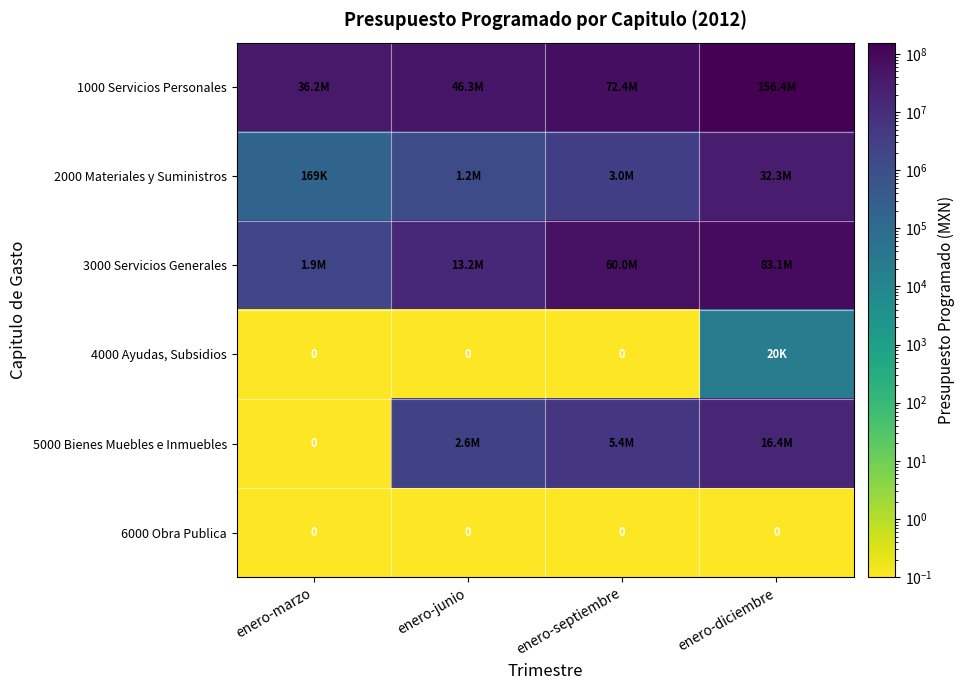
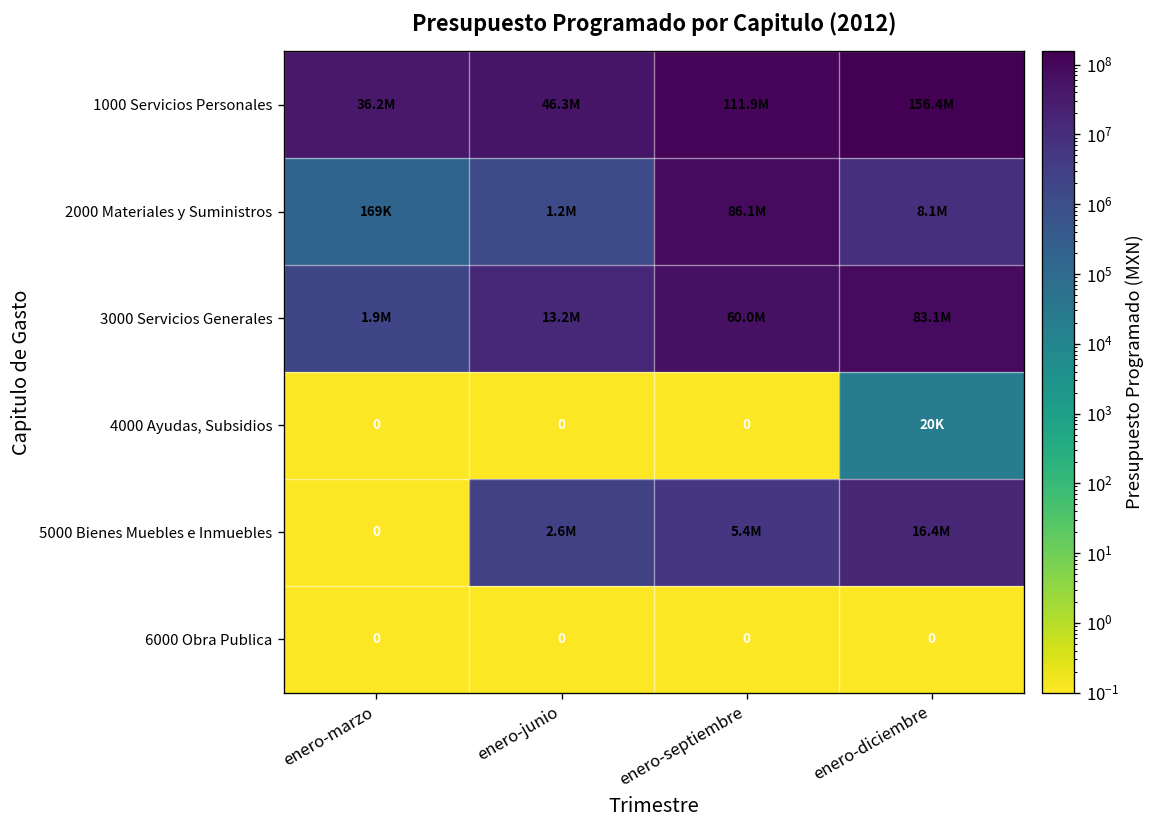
  {
    "1000 Servicios Personales": {
      "enero-marzo": "36.2M",
      "enero-junio": "46.3M",
-     "enero-septiembre": "72.4M",
+     "enero-septiembre": "111.9M",
      "enero-diciembre": "156.4M"
    },
    "2000 Materiales y Suministros": {
      "enero-marzo": "169K",
      "enero-junio": "1.2M",
-     "enero-septiembre": "3.0M",
-     "enero-diciembre": "32.3M"
+     "enero-septiembre": "86.1M",
+     "enero-diciembre": "8.1M"
    },
    "3000 Servicios Generales": {
      "enero-marzo": "1.9M",
      "enero-junio": "13.2M",
      "enero-septiembre": "60.0M",
      "enero-diciembre": "83.1M"
    },
    "4000 Ayudas, Subsidios": {
      "enero-marzo": "0",
      "enero-junio": "0",
      "enero-septiembre": "0",
      "enero-diciembre": "20K"
    },
    "5000 Bienes Muebles e Inmuebles": {
      "enero-marzo": "0",
      "enero-junio": "2.6M",
      "enero-septiembre": "5.4M",
      "enero-diciembre": "16.4M"
    },
    "6000 Obra Publica": {
      "enero-marzo": "0",
      "enero-junio": "0",
      "enero-septiembre": "0",
      "enero-diciembre": "0"
    }
  }
